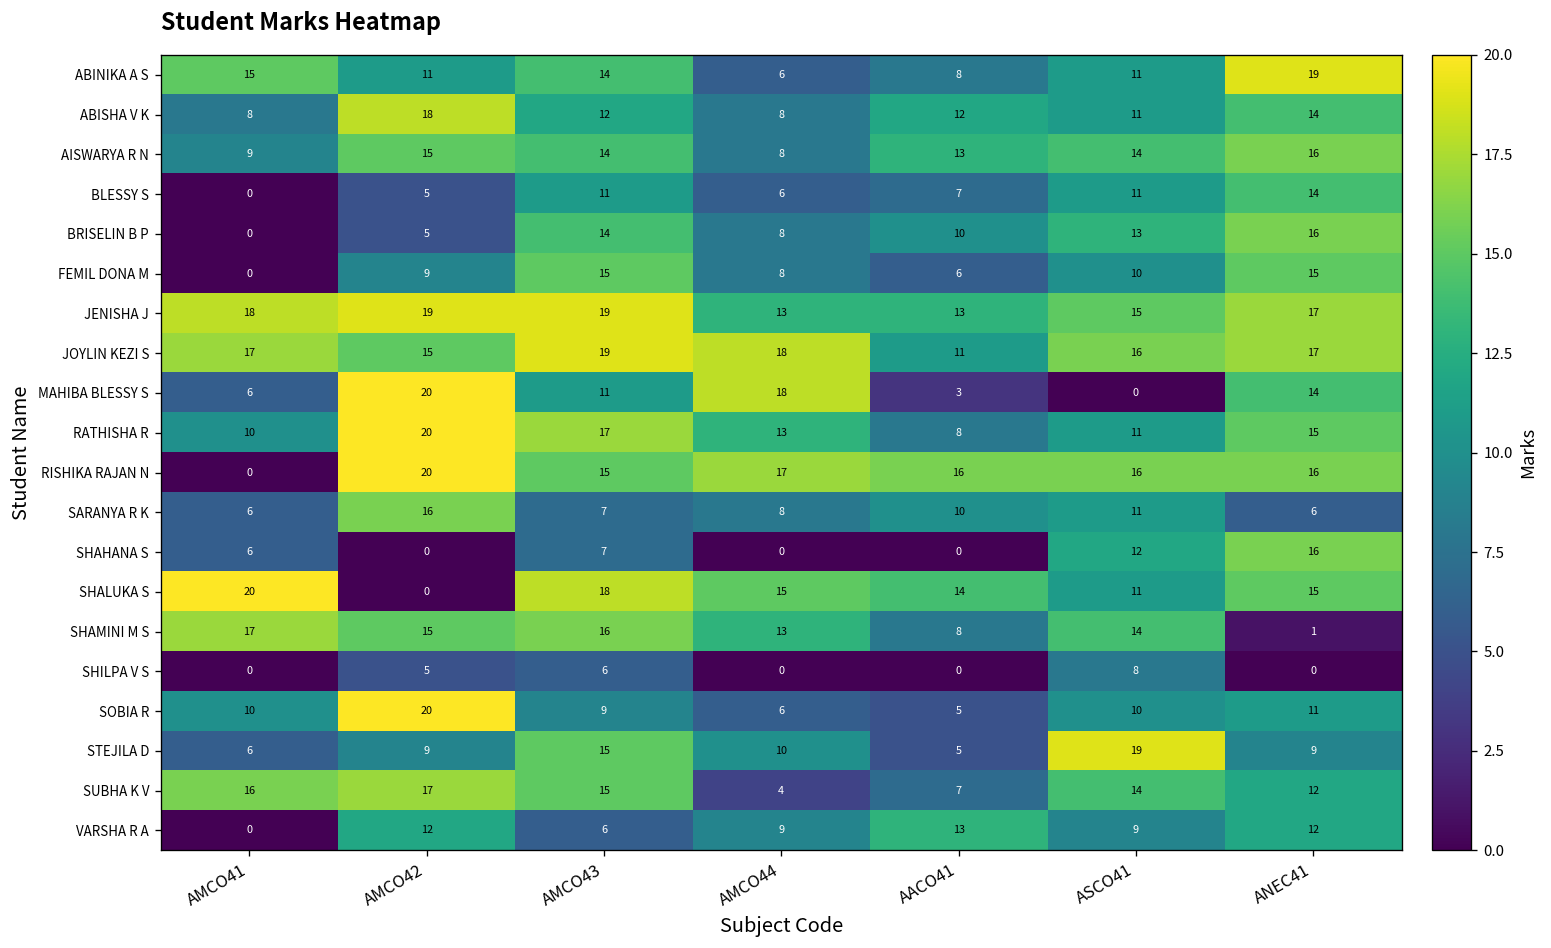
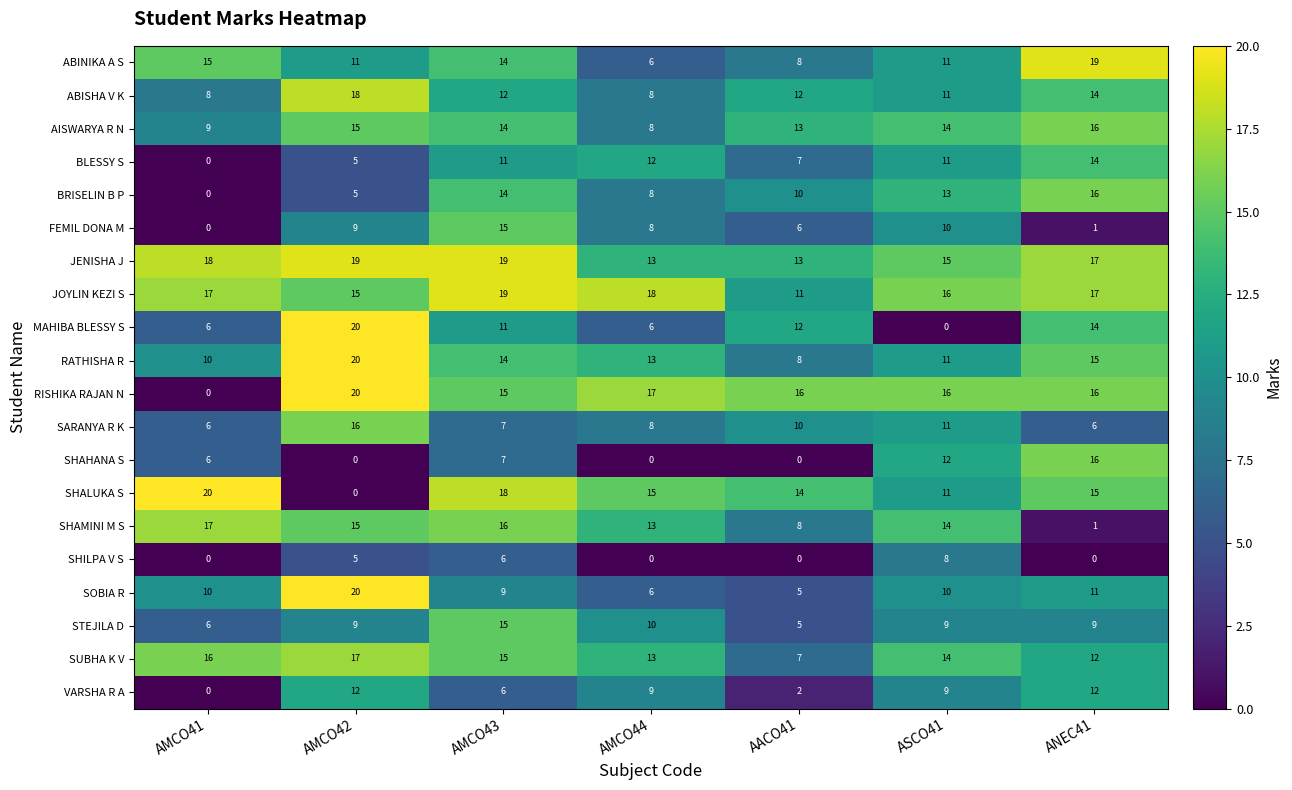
  {
    "ABINIKA A S": {
      "AMCO41": 15,
      "AMCO42": 11,
      "AMCO43": 14,
      "AMCO44": 6,
      "AACO41": 8,
      "ASCO41": 11,
      "ANEC41": 19
    },
    "ABISHA V K": {
      "AMCO41": 8,
      "AMCO42": 18,
      "AMCO43": 12,
      "AMCO44": 8,
      "AACO41": 12,
      "ASCO41": 11,
      "ANEC41": 14
    },
    "AISWARYA R N": {
      "AMCO41": 9,
      "AMCO42": 15,
      "AMCO43": 14,
      "AMCO44": 8,
      "AACO41": 13,
      "ASCO41": 14,
      "ANEC41": 16
    },
    "BLESSY S": {
      "AMCO41": 0,
      "AMCO42": 5,
      "AMCO43": 11,
-     "AMCO44": 6,
+     "AMCO44": 12,
      "AACO41": 7,
      "ASCO41": 11,
      "ANEC41": 14
    },
    "BRISELIN B P": {
      "AMCO41": 0,
      "AMCO42": 5,
      "AMCO43": 14,
      "AMCO44": 8,
      "AACO41": 10,
      "ASCO41": 13,
      "ANEC41": 16
    },
    "FEMIL DONA M": {
      "AMCO41": 0,
      "AMCO42": 9,
      "AMCO43": 15,
      "AMCO44": 8,
      "AACO41": 6,
      "ASCO41": 10,
-     "ANEC41": 15
+     "ANEC41": 1
    },
    "JENISHA J": {
      "AMCO41": 18,
      "AMCO42": 19,
      "AMCO43": 19,
      "AMCO44": 13,
      "AACO41": 13,
      "ASCO41": 15,
      "ANEC41": 17
    },
    "JOYLIN KEZI S": {
      "AMCO41": 17,
      "AMCO42": 15,
      "AMCO43": 19,
      "AMCO44": 18,
      "AACO41": 11,
      "ASCO41": 16,
      "ANEC41": 17
    },
    "MAHIBA BLESSY S": {
      "AMCO41": 6,
      "AMCO42": 20,
      "AMCO43": 11,
-     "AMCO44": 18,
-     "AACO41": 3,
+     "AMCO44": 6,
+     "AACO41": 12,
      "ASCO41": 0,
      "ANEC41": 14
    },
    "RATHISHA R": {
      "AMCO41": 10,
      "AMCO42": 20,
-     "AMCO43": 17,
+     "AMCO43": 14,
      "AMCO44": 13,
      "AACO41": 8,
      "ASCO41": 11,
      "ANEC41": 15
    },
    "RISHIKA RAJAN N": {
      "AMCO41": 0,
      "AMCO42": 20,
      "AMCO43": 15,
      "AMCO44": 17,
      "AACO41": 16,
      "ASCO41": 16,
      "ANEC41": 16
    },
    "SARANYA R K": {
      "AMCO41": 6,
      "AMCO42": 16,
      "AMCO43": 7,
      "AMCO44": 8,
      "AACO41": 10,
      "ASCO41": 11,
      "ANEC41": 6
    },
    "SHAHANA S": {
      "AMCO41": 6,
      "AMCO42": 0,
      "AMCO43": 7,
      "AMCO44": 0,
      "AACO41": 0,
      "ASCO41": 12,
      "ANEC41": 16
    },
    "SHALUKA S": {
      "AMCO41": 20,
      "AMCO42": 0,
      "AMCO43": 18,
      "AMCO44": 15,
      "AACO41": 14,
      "ASCO41": 11,
      "ANEC41": 15
    },
    "SHAMINI M S": {
      "AMCO41": 17,
      "AMCO42": 15,
      "AMCO43": 16,
      "AMCO44": 13,
      "AACO41": 8,
      "ASCO41": 14,
      "ANEC41": 1
    },
    "SHILPA V S": {
      "AMCO41": 0,
      "AMCO42": 5,
      "AMCO43": 6,
      "AMCO44": 0,
      "AACO41": 0,
      "ASCO41": 8,
      "ANEC41": 0
    },
    "SOBIA R": {
      "AMCO41": 10,
      "AMCO42": 20,
      "AMCO43": 9,
      "AMCO44": 6,
      "AACO41": 5,
      "ASCO41": 10,
      "ANEC41": 11
    },
    "STEJILA D": {
      "AMCO41": 6,
      "AMCO42": 9,
      "AMCO43": 15,
      "AMCO44": 10,
      "AACO41": 5,
-     "ASCO41": 19,
+     "ASCO41": 9,
      "ANEC41": 9
    },
    "SUBHA K V": {
      "AMCO41": 16,
      "AMCO42": 17,
      "AMCO43": 15,
-     "AMCO44": 4,
+     "AMCO44": 13,
      "AACO41": 7,
      "ASCO41": 14,
      "ANEC41": 12
    },
    "VARSHA R A": {
      "AMCO41": 0,
      "AMCO42": 12,
      "AMCO43": 6,
      "AMCO44": 9,
-     "AACO41": 13,
+     "AACO41": 2,
      "ASCO41": 9,
      "ANEC41": 12
    }
  }
